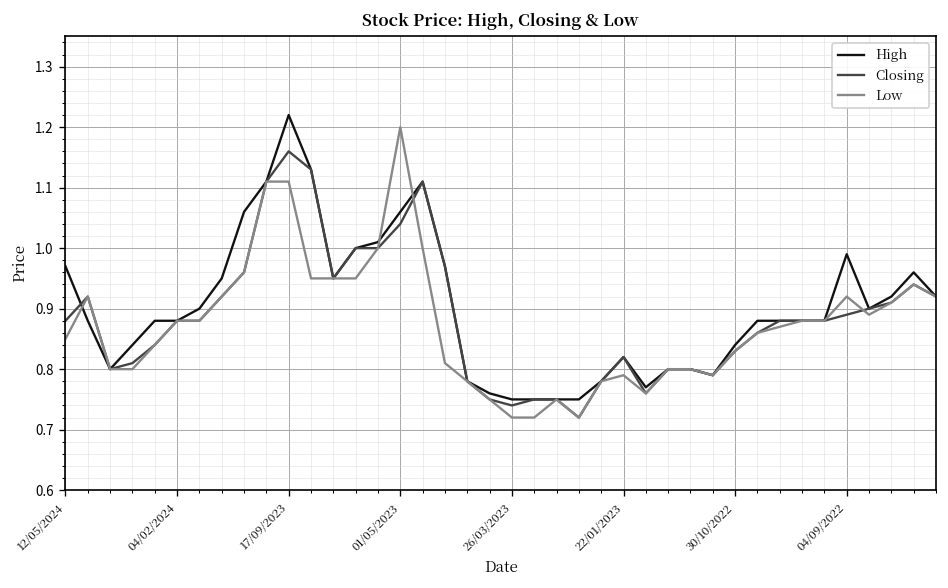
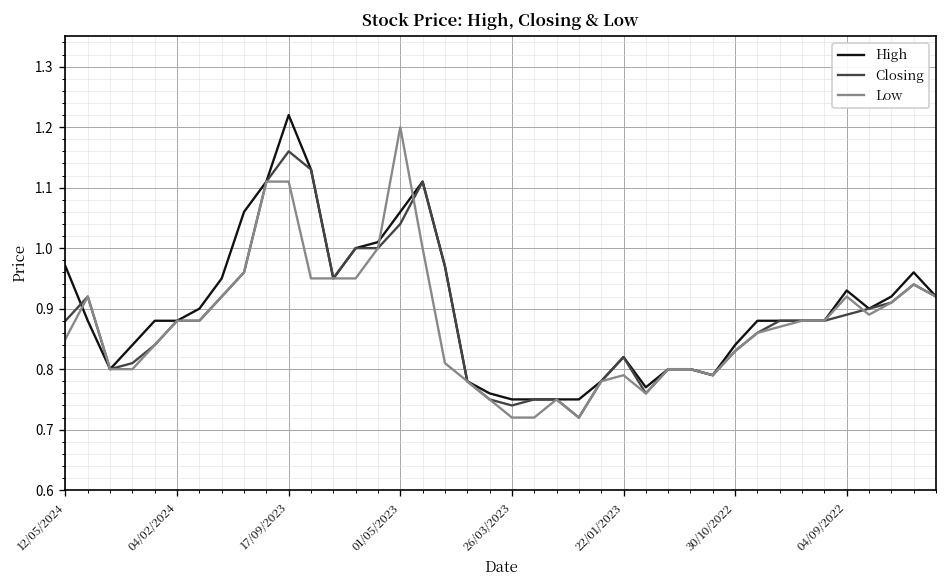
  {
    "High": {
      "12/05/2024": 0.97,
      "17/09/2023": 1.22,
      "01/05/2023": 1.06,
      "26/03/2023": 0.75,
      "30/10/2022": 0.84,
-     "04/09/2022": 0.99
+     "04/09/2022": 0.93
    },
    "Closing": {
      "12/05/2024": 0.88,
      "17/09/2023": 1.16,
      "01/05/2023": 1.04,
      "26/03/2023": 0.74,
      "04/09/2022": 0.89
    },
    "Low": {
      "12/05/2024": 0.85,
      "17/09/2023": 1.11,
      "01/05/2023": 1.20,
      "26/03/2023": 0.72,
      "22/01/2023": 0.79,
      "04/09/2022": 0.92
    }
  }
